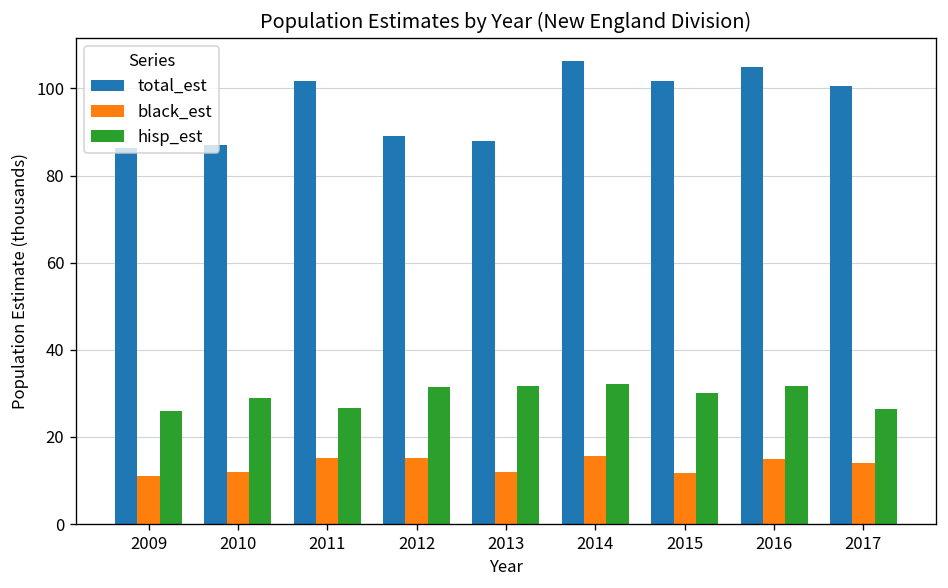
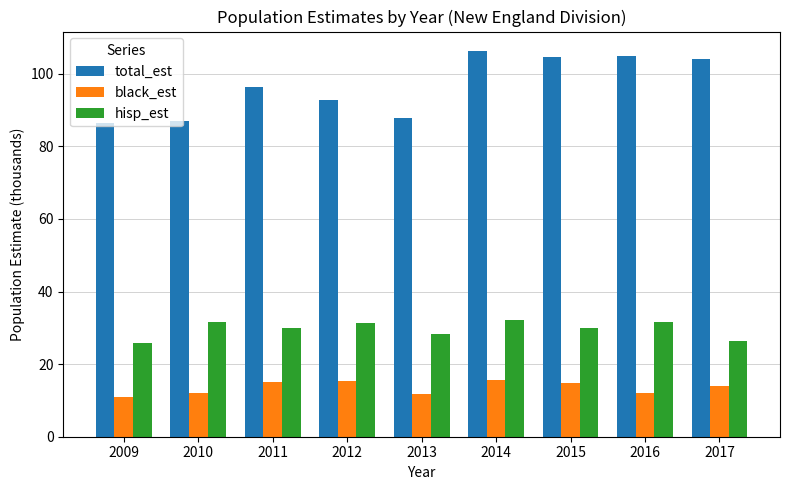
  {
    "total_est": {
-     "2011": 102,
-     "2012": 89,
+     "2011": 96,
+     "2012": 93,
      "2013": 88,
      "2014": 106,
-     "2015": 102,
+     "2015": 104,
      "2016": 105,
-     "2017": 101
+     "2017": 104
    },
    "black_est": {
      "2009": 11,
      "2010": 12,
      "2011": 15,
      "2012": 15,
      "2013": 12,
      "2014": 16,
-     "2015": 12,
-     "2016": 15,
+     "2015": 15,
+     "2016": 12,
      "2017": 14
    },
    "hisp_est": {
      "2009": 26,
-     "2010": 29,
-     "2011": 27,
+     "2010": 32,
+     "2011": 30,
      "2012": 31,
-     "2013": 32,
+     "2013": 28,
      "2014": 32,
      "2015": 30,
      "2016": 32,
      "2017": 26
    }
  }
